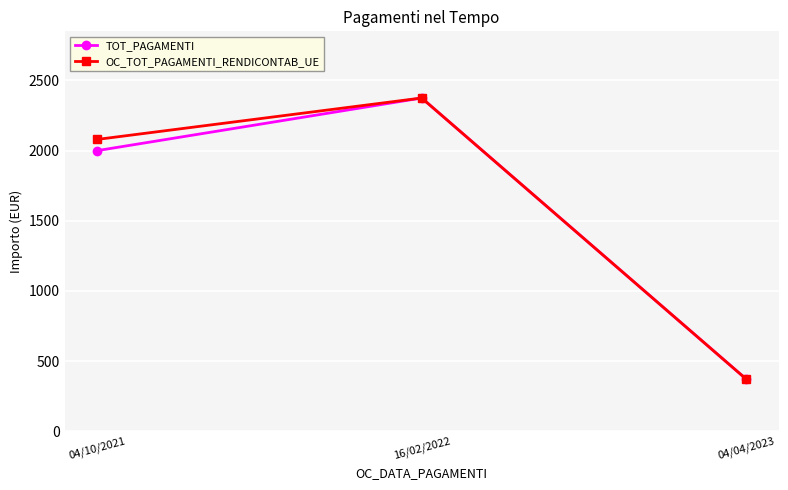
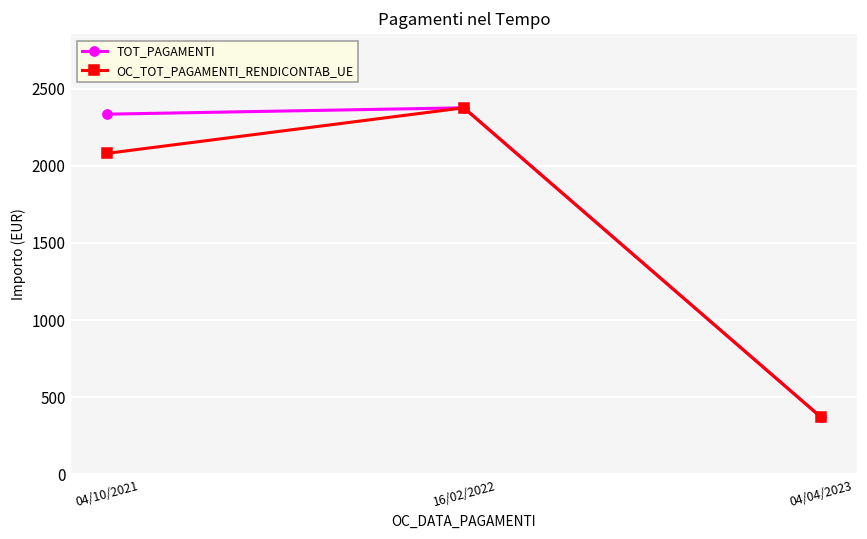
  {
    "TOT_PAGAMENTI": {
-     "04/10/2021": 2000
+     "04/10/2021": 2330
    },
    "OC_TOT_PAGAMENTI_RENDICONTAB_UE": {
      "04/10/2021": 2080
    }
  }
